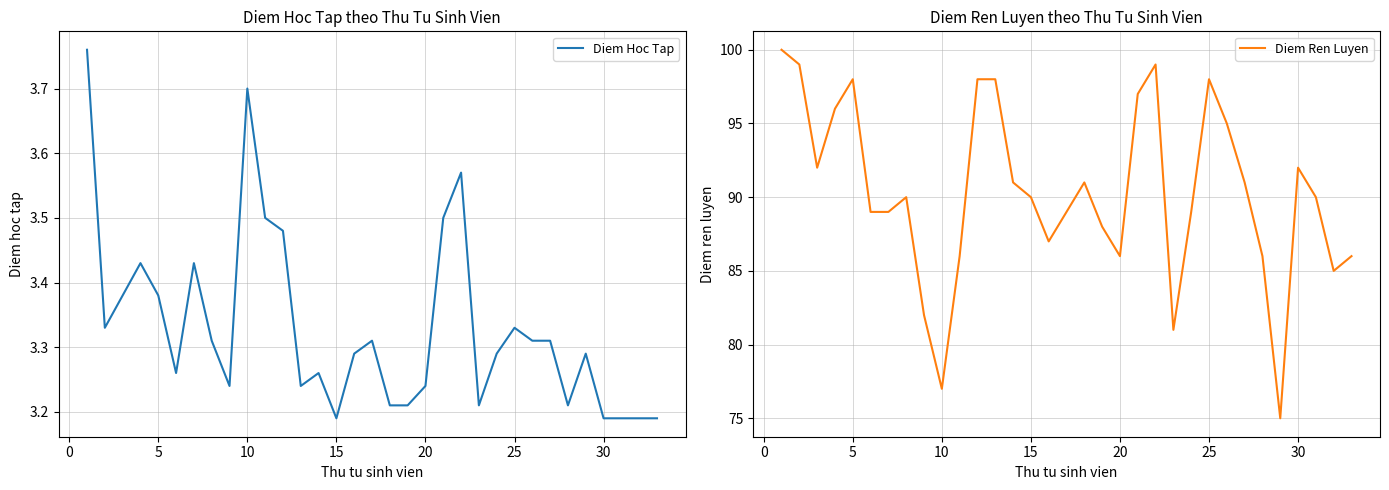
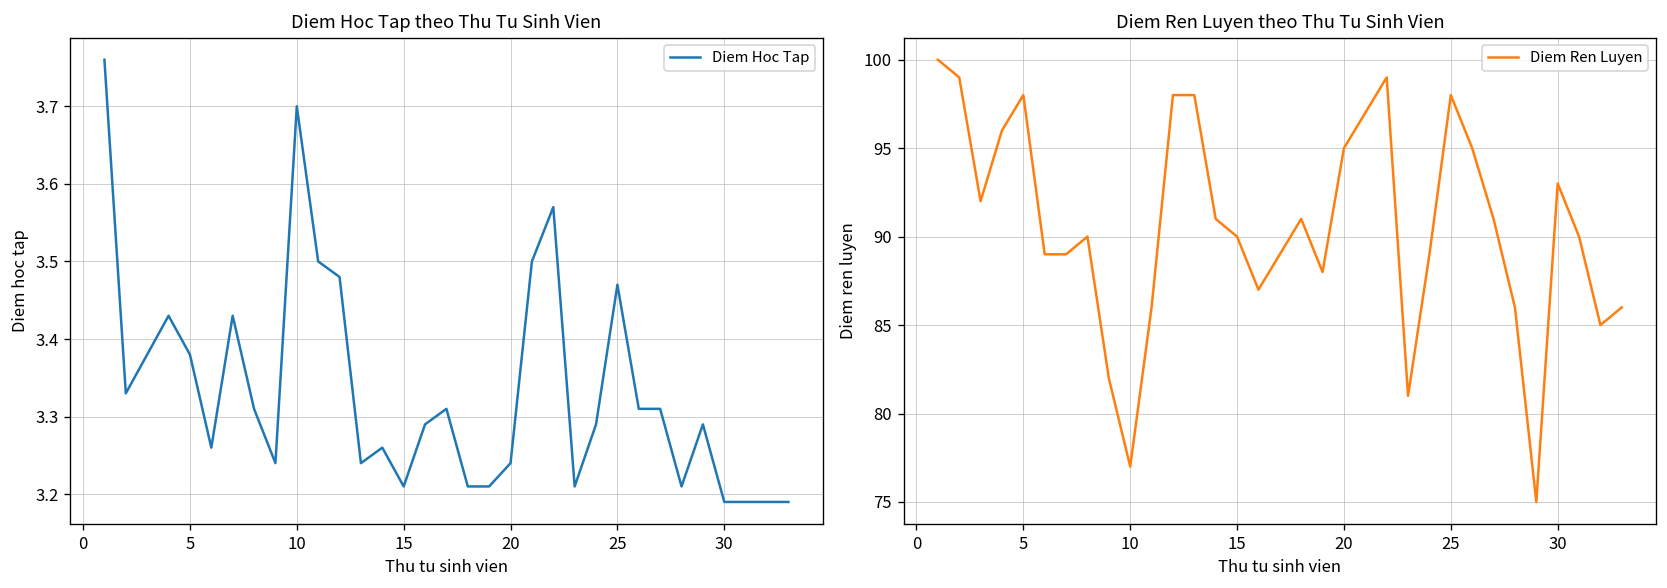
  {
    "Diem Hoc Tap theo Thu Tu Sinh Vien": {
      "5": 3.38,
      "10": 3.70,
-     "15": 3.19,
+     "15": 3.21,
      "20": 3.24,
-     "25": 3.33,
+     "25": 3.47,
      "30": 3.19
    },
    "Diem Ren Luyen theo Thu Tu Sinh Vien": {
      "5": 98,
      "10": 77,
      "15": 90,
-     "20": 86,
+     "20": 95,
      "25": 98,
-     "30": 92
+     "30": 93
    }
  }
